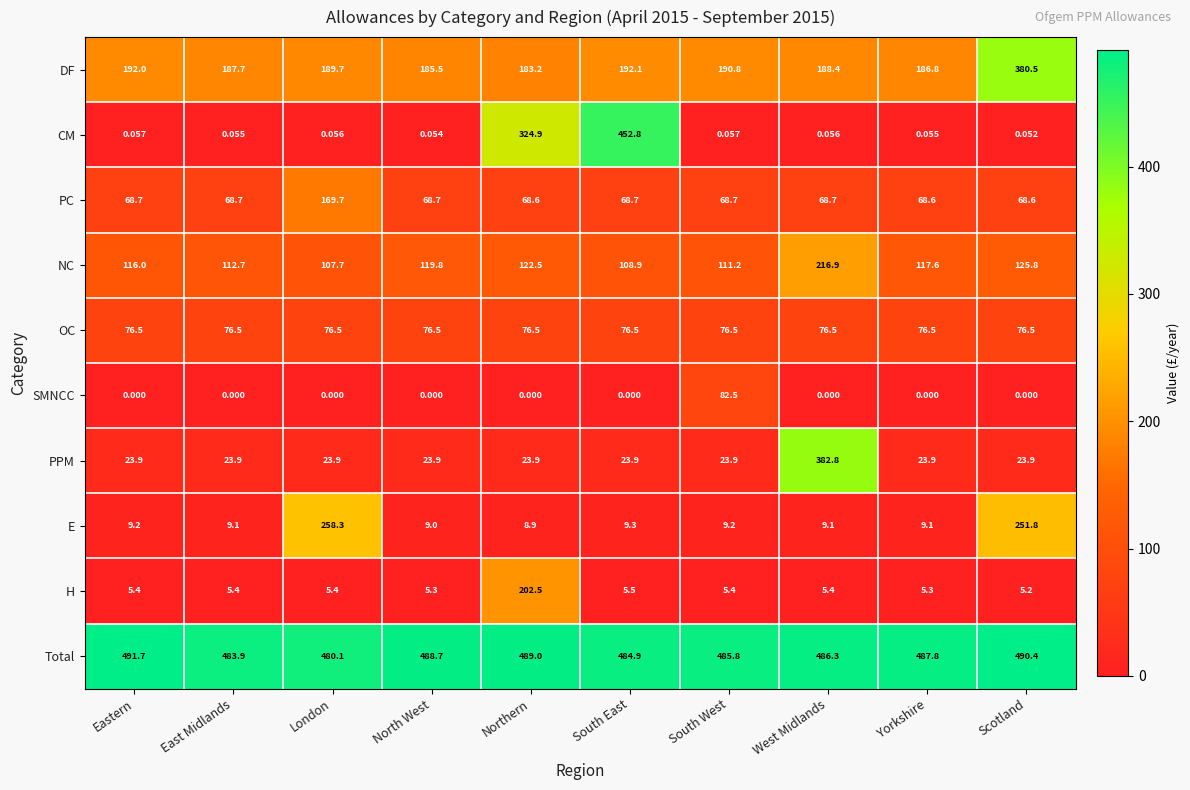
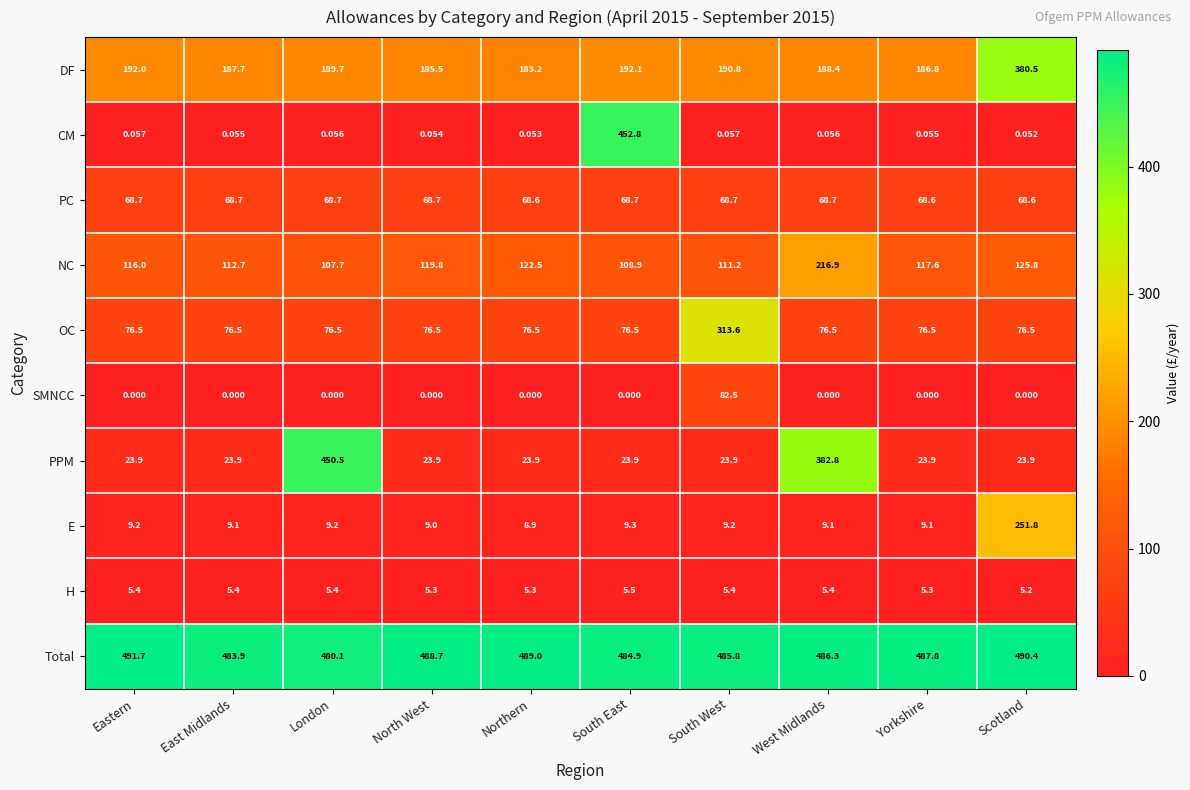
  {
    "DF": {
      "Eastern": 192.0,
      "East Midlands": 187.7,
      "London": 189.7,
      "North West": 185.5,
      "Northern": 183.2,
      "South East": 192.1,
      "South West": 190.8,
      "West Midlands": 188.4,
      "Yorkshire": 186.8,
      "Scotland": 380.5
    },
    "CM": {
      "Eastern": 0.057,
      "East Midlands": 0.055,
      "London": 0.056,
      "North West": 0.054,
-     "Northern": 324.9,
+     "Northern": 0.053,
      "South East": 452.8,
      "South West": 0.057,
      "West Midlands": 0.056,
      "Yorkshire": 0.055,
      "Scotland": 0.052
    },
    "PC": {
      "Eastern": 68.7,
      "East Midlands": 68.7,
-     "London": 169.7,
+     "London": 68.7,
      "North West": 68.7,
      "Northern": 68.6,
      "South East": 68.7,
      "South West": 68.7,
      "West Midlands": 68.7,
      "Yorkshire": 68.6,
      "Scotland": 68.6
    },
    "NC": {
      "Eastern": 116.0,
      "East Midlands": 112.7,
      "London": 107.7,
      "North West": 119.8,
      "Northern": 122.5,
      "South East": 108.9,
      "South West": 111.2,
      "West Midlands": 216.9,
      "Yorkshire": 117.6,
      "Scotland": 125.8
    },
    "OC": {
      "Eastern": 76.5,
      "East Midlands": 76.5,
      "London": 76.5,
      "North West": 76.5,
      "Northern": 76.5,
      "South East": 76.5,
-     "South West": 76.5,
+     "South West": 313.6,
      "West Midlands": 76.5,
      "Yorkshire": 76.5,
      "Scotland": 76.5
    },
    "SMNCC": {
      "Eastern": 0.000,
      "East Midlands": 0.000,
      "London": 0.000,
      "North West": 0.000,
      "Northern": 0.000,
      "South East": 0.000,
      "South West": 82.5,
      "West Midlands": 0.000,
      "Yorkshire": 0.000,
      "Scotland": 0.000
    },
    "PPM": {
      "Eastern": 23.9,
      "East Midlands": 23.9,
-     "London": 23.9,
+     "London": 450.5,
      "North West": 23.9,
      "Northern": 23.9,
      "South East": 23.9,
      "South West": 23.9,
      "West Midlands": 382.8,
      "Yorkshire": 23.9,
      "Scotland": 23.9
    },
    "E": {
      "Eastern": 9.2,
      "East Midlands": 9.1,
-     "London": 258.3,
+     "London": 9.2,
      "North West": 9.0,
      "Northern": 8.9,
      "South East": 9.3,
      "South West": 9.2,
      "West Midlands": 9.1,
      "Yorkshire": 9.1,
      "Scotland": 251.8
    },
    "H": {
      "Eastern": 5.4,
      "East Midlands": 5.4,
      "London": 5.4,
      "North West": 5.3,
-     "Northern": 202.5,
+     "Northern": 5.3,
      "South East": 5.5,
      "South West": 5.4,
      "West Midlands": 5.4,
      "Yorkshire": 5.3,
      "Scotland": 5.2
    },
    "Total": {
      "Eastern": 491.7,
      "East Midlands": 483.9,
      "London": 480.1,
      "North West": 488.7,
      "Northern": 489.0,
      "South East": 484.9,
      "South West": 485.8,
      "West Midlands": 486.3,
      "Yorkshire": 487.8,
      "Scotland": 490.4
    }
  }
